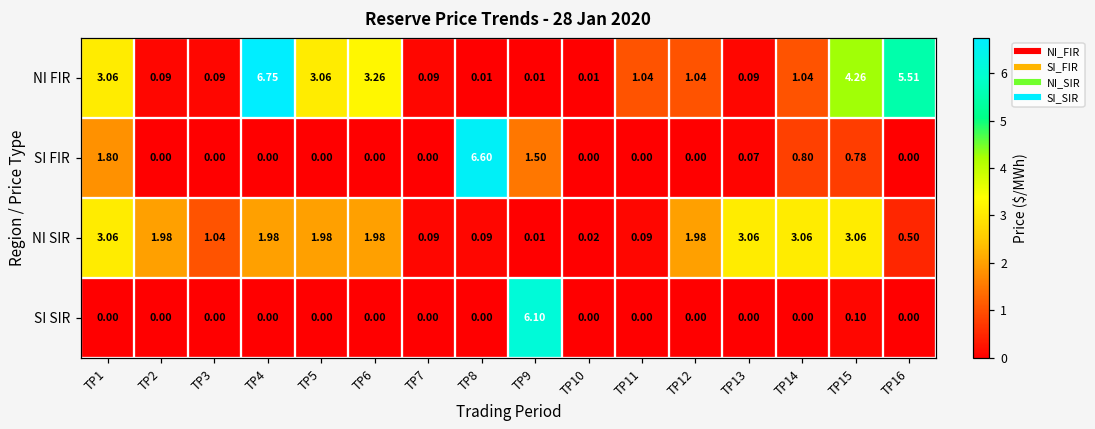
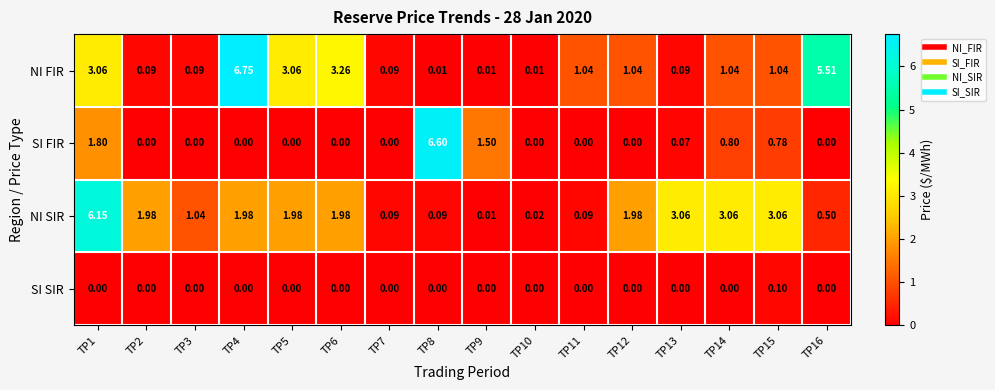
  {
    "NI FIR": {
      "TP1": 3.06,
      "TP2": 0.09,
      "TP3": 0.09,
      "TP4": 6.75,
      "TP5": 3.06,
      "TP6": 3.26,
      "TP7": 0.09,
      "TP8": 0.01,
      "TP9": 0.01,
      "TP10": 0.01,
      "TP11": 1.04,
      "TP12": 1.04,
      "TP13": 0.09,
      "TP14": 1.04,
-     "TP15": 4.26,
+     "TP15": 1.04,
      "TP16": 5.51
    },
    "SI FIR": {
      "TP1": 1.80,
      "TP2": 0.00,
      "TP3": 0.00,
      "TP4": 0.00,
      "TP5": 0.00,
      "TP6": 0.00,
      "TP7": 0.00,
      "TP8": 6.60,
      "TP9": 1.50,
      "TP10": 0.00,
      "TP11": 0.00,
      "TP12": 0.00,
      "TP13": 0.07,
      "TP14": 0.80,
      "TP15": 0.78,
      "TP16": 0.00
    },
    "NI SIR": {
-     "TP1": 3.06,
+     "TP1": 6.15,
      "TP2": 1.98,
      "TP3": 1.04,
      "TP4": 1.98,
      "TP5": 1.98,
      "TP6": 1.98,
      "TP7": 0.09,
      "TP8": 0.09,
      "TP9": 0.01,
      "TP10": 0.02,
      "TP11": 0.09,
      "TP12": 1.98,
      "TP13": 3.06,
      "TP14": 3.06,
      "TP15": 3.06,
      "TP16": 0.50
    },
    "SI SIR": {
      "TP1": 0.00,
      "TP2": 0.00,
      "TP3": 0.00,
      "TP4": 0.00,
      "TP5": 0.00,
      "TP6": 0.00,
      "TP7": 0.00,
      "TP8": 0.00,
-     "TP9": 6.10,
+     "TP9": 0.00,
      "TP10": 0.00,
      "TP11": 0.00,
      "TP12": 0.00,
      "TP13": 0.00,
      "TP14": 0.00,
      "TP15": 0.10,
      "TP16": 0.00
    }
  }
